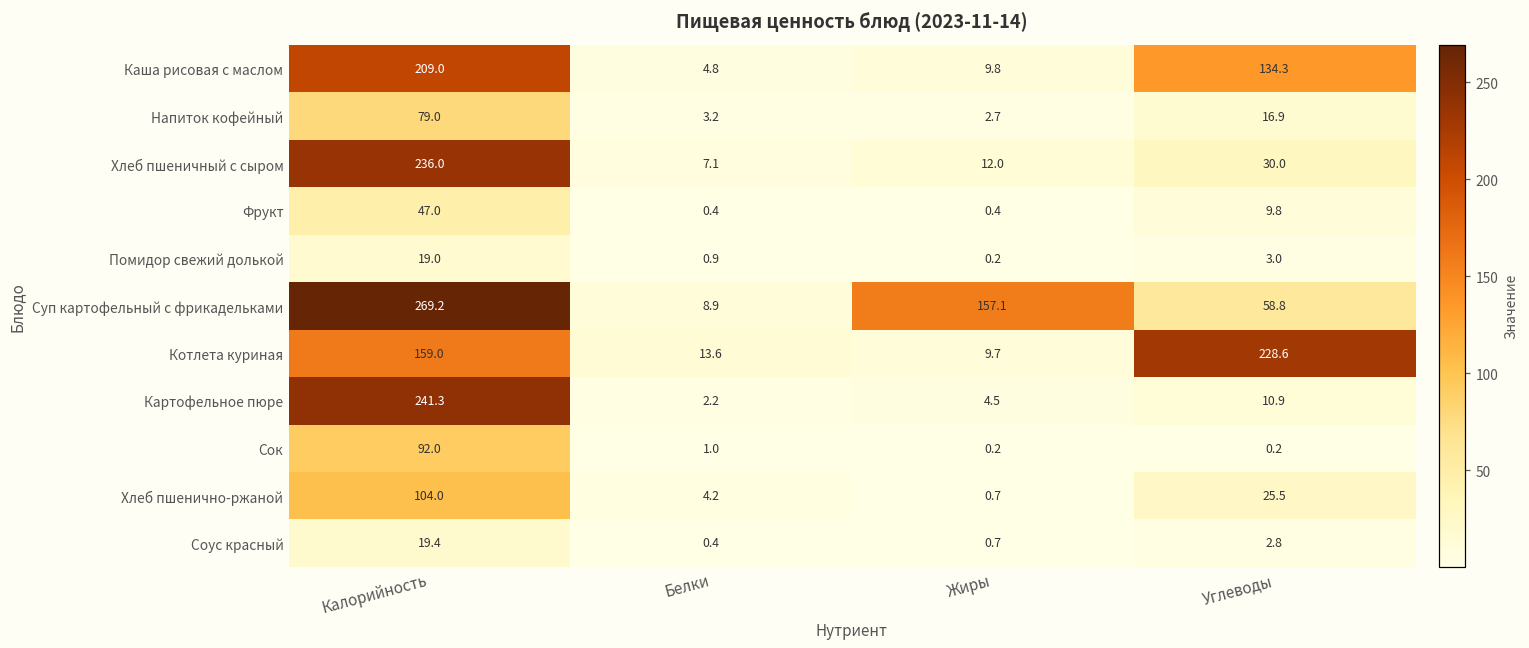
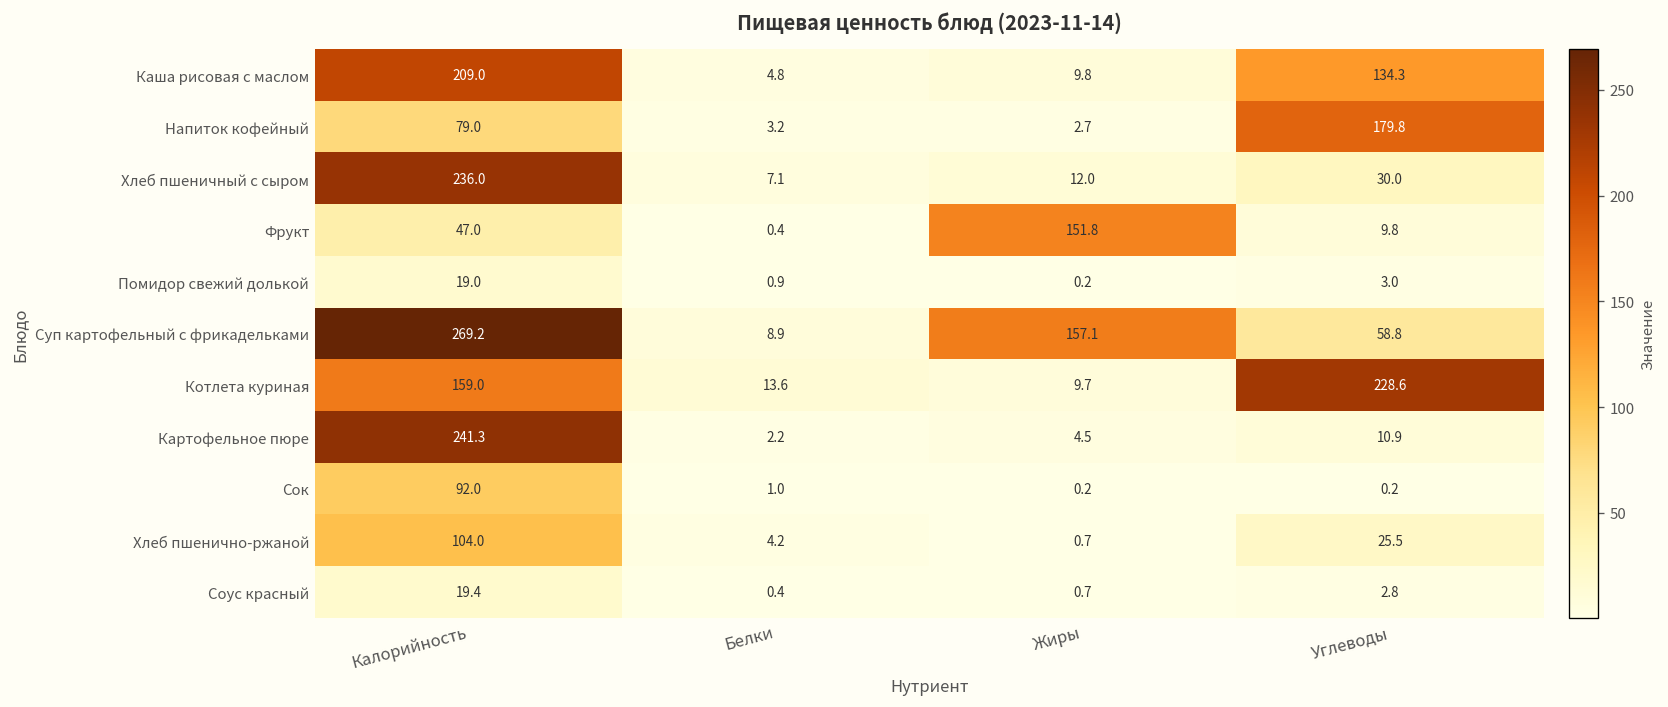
  {
    "Каша рисовая с маслом": {
      "Калорийность": 209.0,
      "Белки": 4.8,
      "Жиры": 9.8,
      "Углеводы": 134.3
    },
    "Напиток кофейный": {
      "Калорийность": 79.0,
      "Белки": 3.2,
      "Жиры": 2.7,
-     "Углеводы": 16.9
+     "Углеводы": 179.8
    },
    "Хлеб пшеничный с сыром": {
      "Калорийность": 236.0,
      "Белки": 7.1,
      "Жиры": 12.0,
      "Углеводы": 30.0
    },
    "Фрукт": {
      "Калорийность": 47.0,
      "Белки": 0.4,
-     "Жиры": 0.4,
+     "Жиры": 151.8,
      "Углеводы": 9.8
    },
    "Помидор свежий долькой": {
      "Калорийность": 19.0,
      "Белки": 0.9,
      "Жиры": 0.2,
      "Углеводы": 3.0
    },
    "Суп картофельный с фрикадельками": {
      "Калорийность": 269.2,
      "Белки": 8.9,
      "Жиры": 157.1,
      "Углеводы": 58.8
    },
    "Котлета куриная": {
      "Калорийность": 159.0,
      "Белки": 13.6,
      "Жиры": 9.7,
      "Углеводы": 228.6
    },
    "Картофельное пюре": {
      "Калорийность": 241.3,
      "Белки": 2.2,
      "Жиры": 4.5,
      "Углеводы": 10.9
    },
    "Сок": {
      "Калорийность": 92.0,
      "Белки": 1.0,
      "Жиры": 0.2,
      "Углеводы": 0.2
    },
    "Хлеб пшенично-ржаной": {
      "Калорийность": 104.0,
      "Белки": 4.2,
      "Жиры": 0.7,
      "Углеводы": 25.5
    },
    "Соус красный": {
      "Калорийность": 19.4,
      "Белки": 0.4,
      "Жиры": 0.7,
      "Углеводы": 2.8
    }
  }
